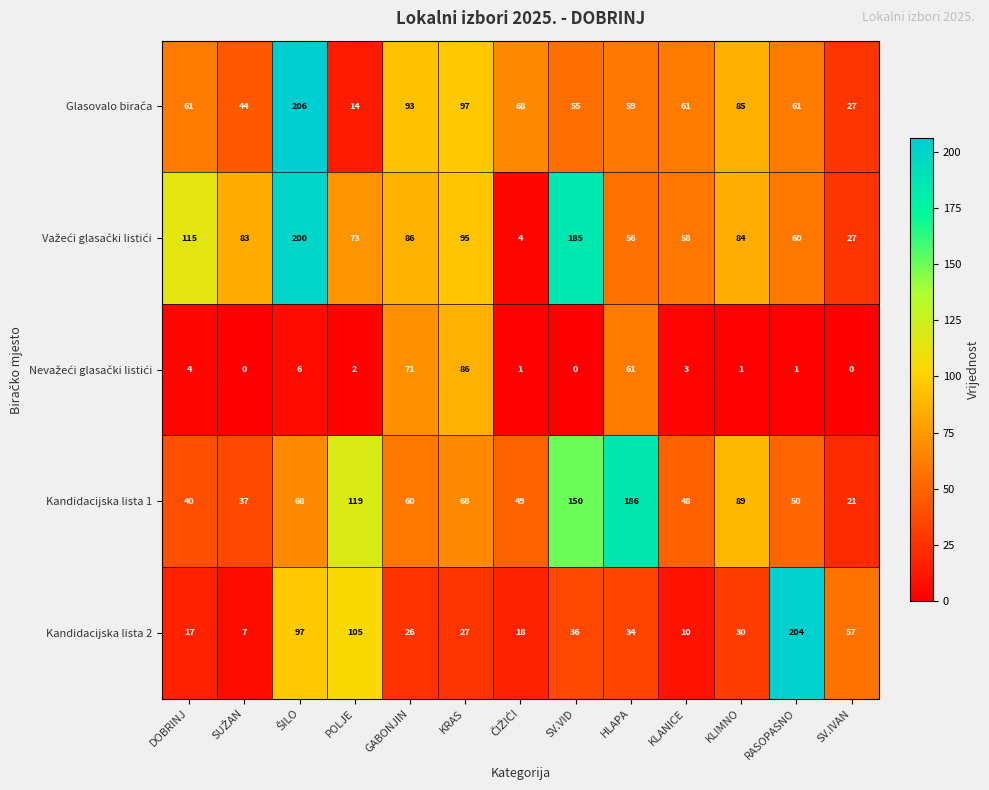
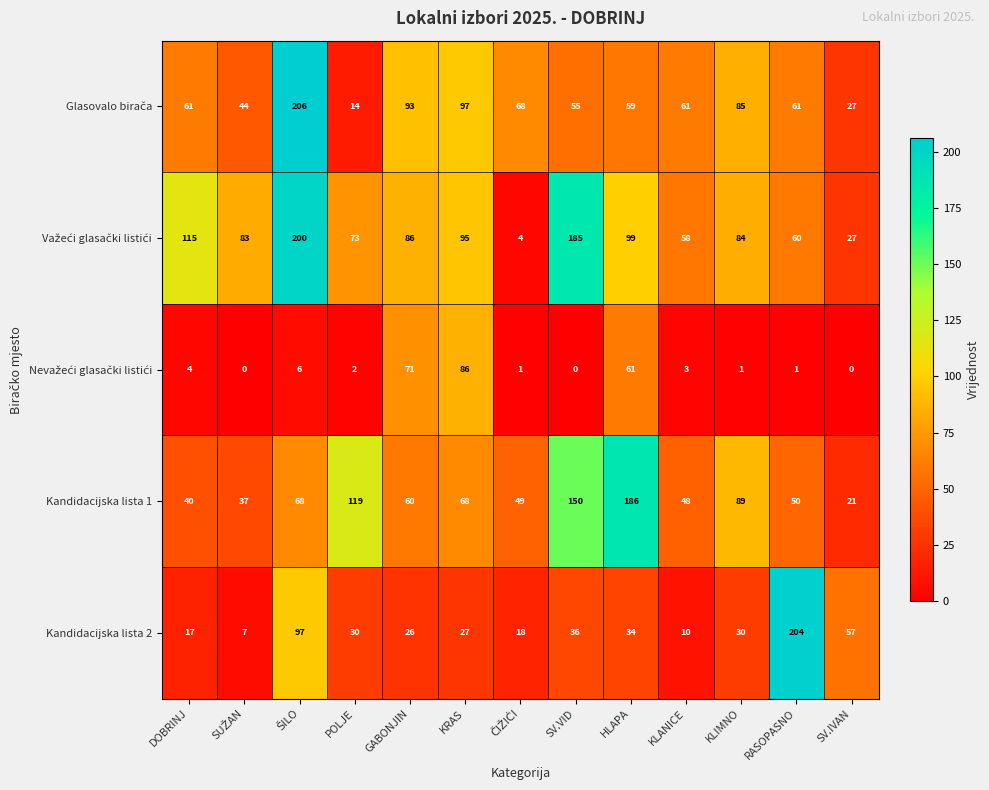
  {
    "Glasovalo birača": {
      "DOBRINJ": 61,
      "SUŽAN": 44,
      "ŠILO": 206,
      "POLJE": 14,
      "GABONJIN": 93,
      "KRAS": 97,
      "ČIŽIĆI": 68,
      "SV.VID": 55,
      "HLAPA": 59,
      "KLANICE": 61,
      "KLIMNO": 85,
      "RASOPASNO": 61,
      "SV.IVAN": 27
    },
    "Važeći glasački listići": {
      "DOBRINJ": 115,
      "SUŽAN": 83,
      "ŠILO": 200,
      "POLJE": 73,
      "GABONJIN": 86,
      "KRAS": 95,
      "ČIŽIĆI": 4,
      "SV.VID": 185,
-     "HLAPA": 56,
+     "HLAPA": 99,
      "KLANICE": 58,
      "KLIMNO": 84,
      "RASOPASNO": 60,
      "SV.IVAN": 27
    },
    "Nevažeći glasački listići": {
      "DOBRINJ": 4,
      "SUŽAN": 0,
      "ŠILO": 6,
      "POLJE": 2,
      "GABONJIN": 71,
      "KRAS": 86,
      "ČIŽIĆI": 1,
      "SV.VID": 0,
      "HLAPA": 61,
      "KLANICE": 3,
      "KLIMNO": 1,
      "RASOPASNO": 1,
      "SV.IVAN": 0
    },
    "Kandidacijska lista 1": {
      "DOBRINJ": 40,
      "SUŽAN": 37,
      "ŠILO": 68,
      "POLJE": 119,
      "GABONJIN": 60,
      "KRAS": 68,
      "ČIŽIĆI": 49,
      "SV.VID": 150,
      "HLAPA": 186,
      "KLANICE": 48,
      "KLIMNO": 89,
      "RASOPASNO": 50,
      "SV.IVAN": 21
    },
    "Kandidacijska lista 2": {
      "DOBRINJ": 17,
      "SUŽAN": 7,
      "ŠILO": 97,
-     "POLJE": 105,
+     "POLJE": 30,
      "GABONJIN": 26,
      "KRAS": 27,
      "ČIŽIĆI": 18,
      "SV.VID": 36,
      "HLAPA": 34,
      "KLANICE": 10,
      "KLIMNO": 30,
      "RASOPASNO": 204,
      "SV.IVAN": 57
    }
  }
